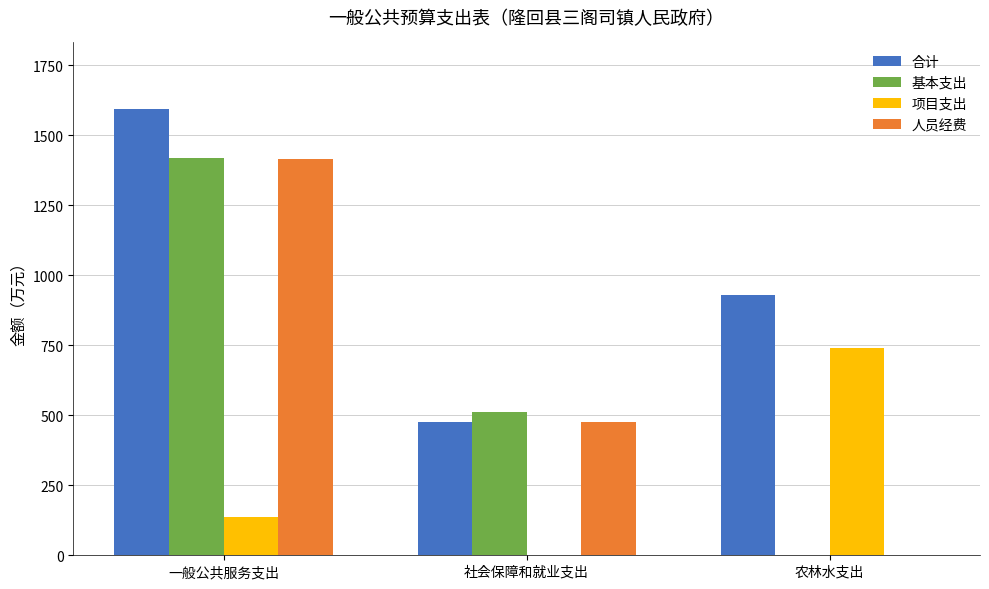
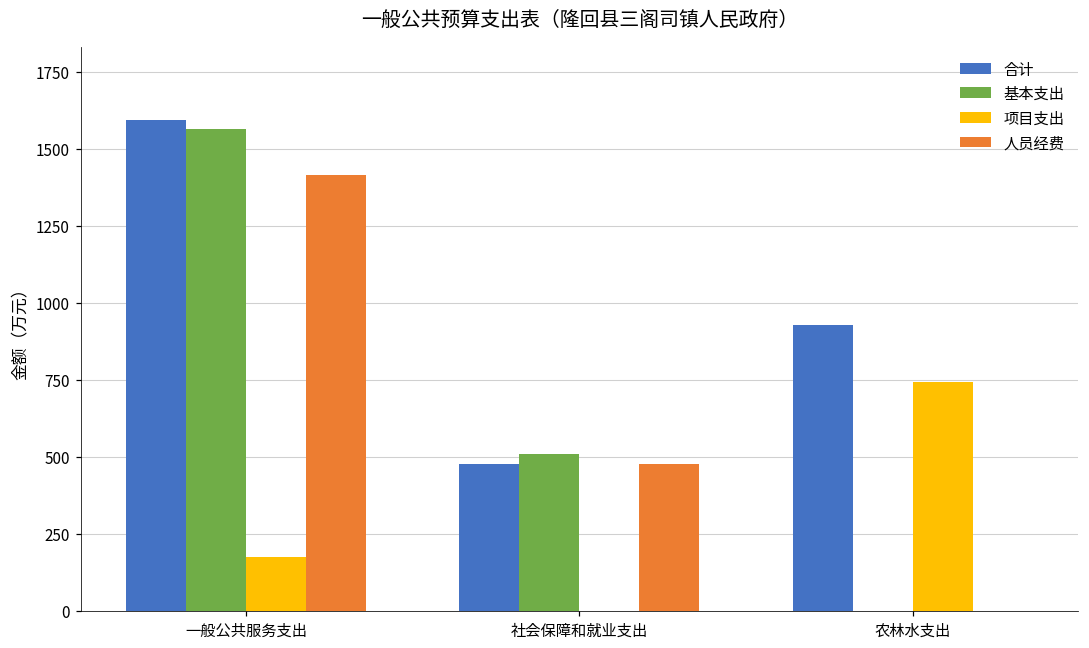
  {
    "合计": {
      "一般公共服务支出": 1590,
      "社会保障和就业支出": 480,
      "农林水支出": 930
    },
    "基本支出": {
-     "一般公共服务支出": 1420,
+     "一般公共服务支出": 1560,
      "社会保障和就业支出": 510,
      "农林水支出": 0
    },
    "项目支出": {
-     "一般公共服务支出": 140,
+     "一般公共服务支出": 170,
      "社会保障和就业支出": 0,
      "农林水支出": 740
    },
    "人员经费": {
      "一般公共服务支出": 1410,
      "社会保障和就业支出": 480,
      "农林水支出": 0
    }
  }
